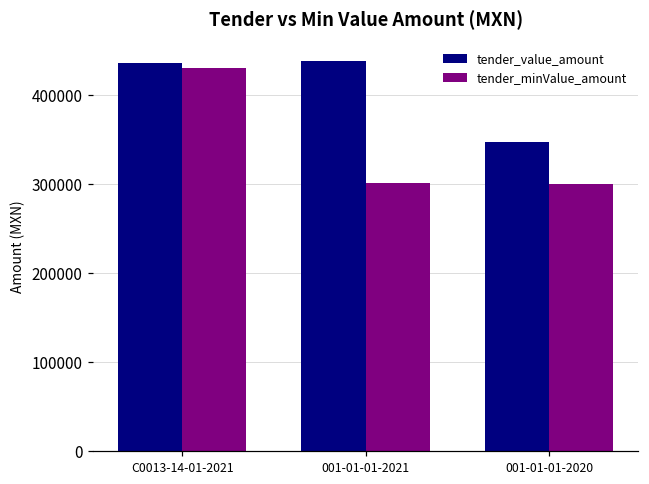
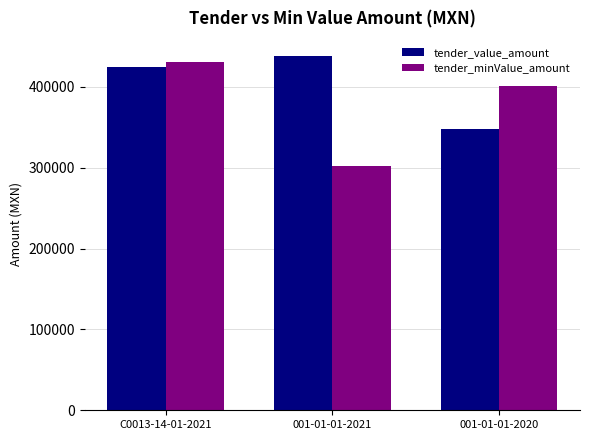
  {
    "tender_value_amount": {
-     "C0013-14-01-2021": 440000,
+     "C0013-14-01-2021": 420000,
      "001-01-01-2021": 440000,
      "001-01-01-2020": 350000
    },
    "tender_minValue_amount": {
      "C0013-14-01-2021": 430000,
      "001-01-01-2021": 300000,
-     "001-01-01-2020": 300000
+     "001-01-01-2020": 400000
    }
  }
